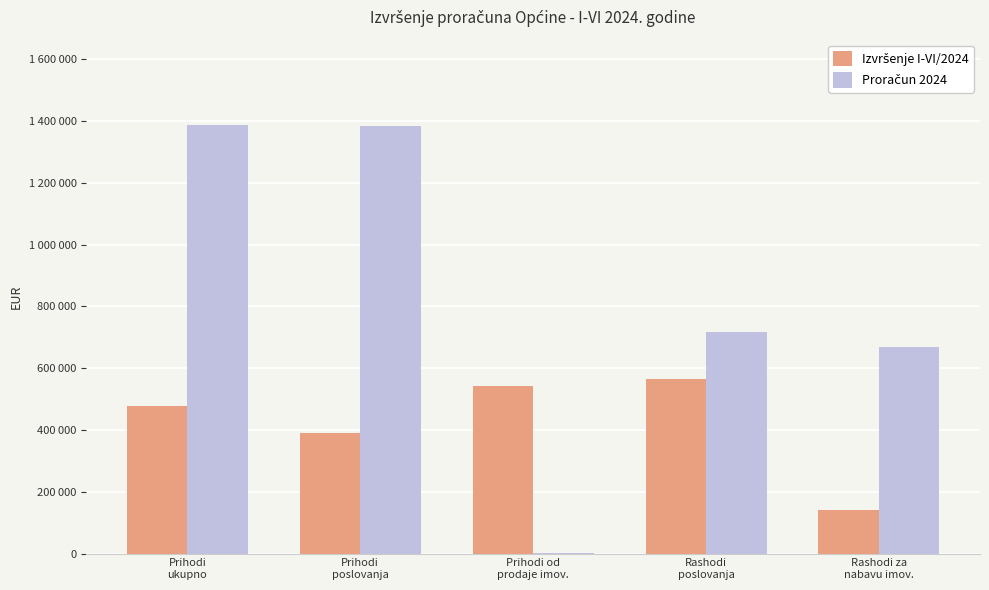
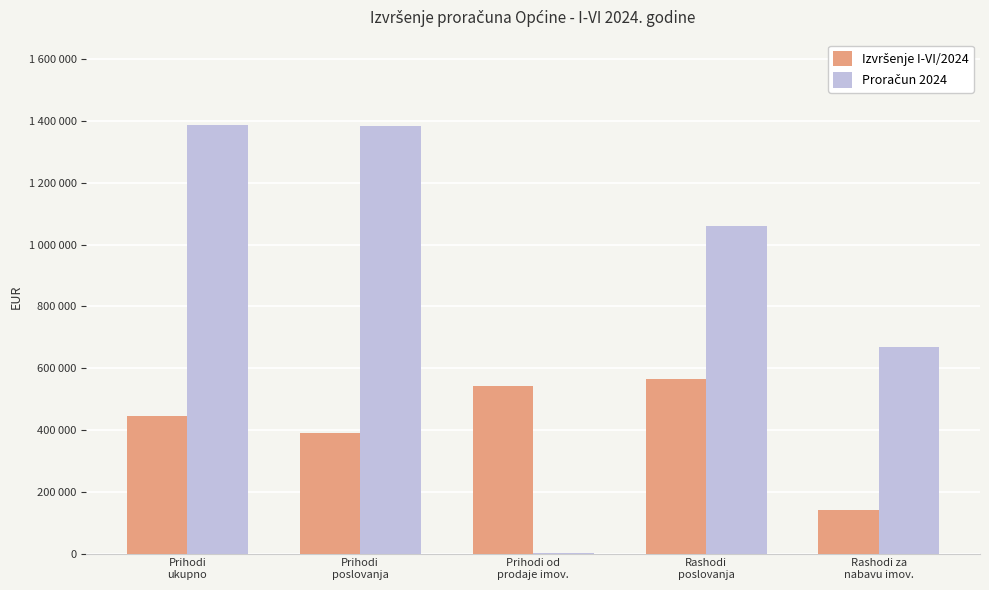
  {
    "Izvršenje I-VI/2024": {
-     "Prihodi ukupno": 480000,
+     "Prihodi ukupno": 450000,
      "Prihodi poslovanja": 390000,
      "Prihodi od prodaje imov.": 540000,
      "Rashodi poslovanja": 570000,
      "Rashodi za nabavu imov.": 140000
    },
    "Proračun 2024": {
      "Prihodi ukupno": 1390000,
      "Prihodi poslovanja": 1390000,
-     "Rashodi poslovanja": 720000,
+     "Rashodi poslovanja": 1060000,
      "Rashodi za nabavu imov.": 670000
    }
  }
